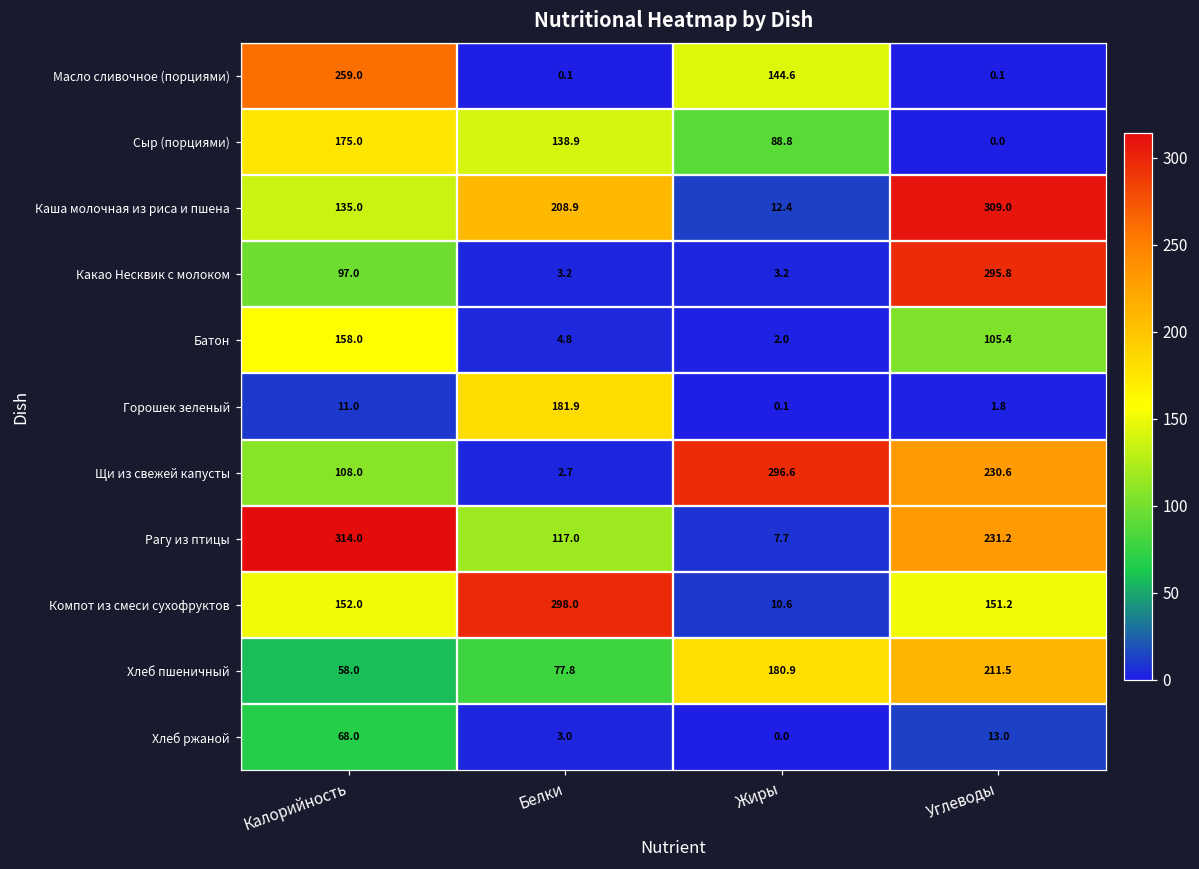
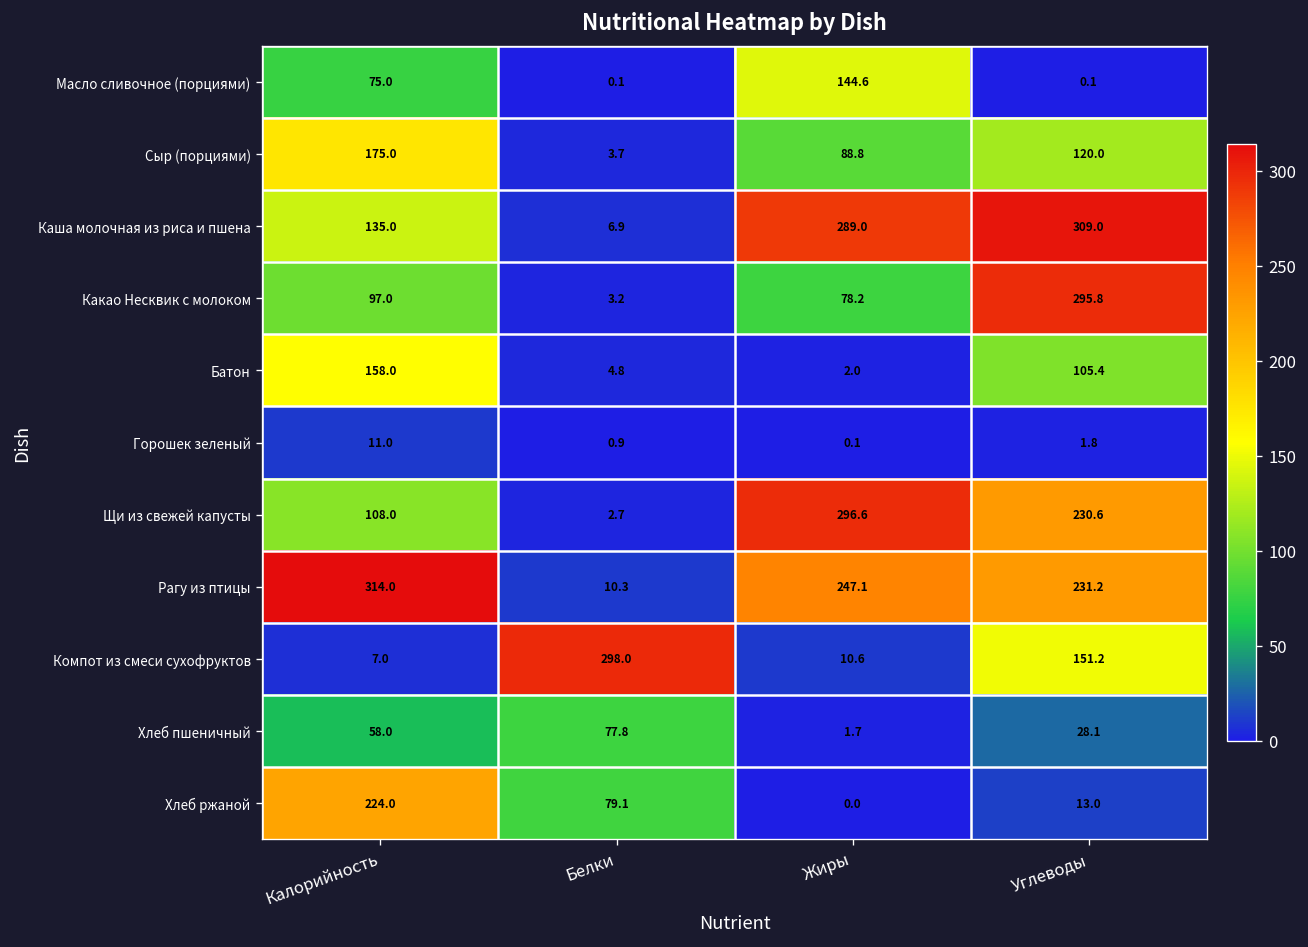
  {
    "Масло сливочное (порциями)": {
-     "Калорийность": 259.0,
+     "Калорийность": 75.0,
      "Белки": 0.1,
      "Жиры": 144.6,
      "Углеводы": 0.1
    },
    "Сыр (порциями)": {
      "Калорийность": 175.0,
-     "Белки": 138.9,
+     "Белки": 3.7,
      "Жиры": 88.8,
-     "Углеводы": 0.0
+     "Углеводы": 120.0
    },
    "Каша молочная из риса и пшена": {
      "Калорийность": 135.0,
-     "Белки": 208.9,
-     "Жиры": 12.4,
+     "Белки": 6.9,
+     "Жиры": 289.0,
      "Углеводы": 309.0
    },
    "Какао Несквик с молоком": {
      "Калорийность": 97.0,
      "Белки": 3.2,
-     "Жиры": 3.2,
+     "Жиры": 78.2,
      "Углеводы": 295.8
    },
    "Батон": {
      "Калорийность": 158.0,
      "Белки": 4.8,
      "Жиры": 2.0,
      "Углеводы": 105.4
    },
    "Горошек зеленый": {
      "Калорийность": 11.0,
-     "Белки": 181.9,
+     "Белки": 0.9,
      "Жиры": 0.1,
      "Углеводы": 1.8
    },
    "Щи из свежей капусты": {
      "Калорийность": 108.0,
      "Белки": 2.7,
      "Жиры": 296.6,
      "Углеводы": 230.6
    },
    "Рагу из птицы": {
      "Калорийность": 314.0,
-     "Белки": 117.0,
-     "Жиры": 7.7,
+     "Белки": 10.3,
+     "Жиры": 247.1,
      "Углеводы": 231.2
    },
    "Компот из смеси сухофруктов": {
-     "Калорийность": 152.0,
+     "Калорийность": 7.0,
      "Белки": 298.0,
      "Жиры": 10.6,
      "Углеводы": 151.2
    },
    "Хлеб пшеничный": {
      "Калорийность": 58.0,
      "Белки": 77.8,
-     "Жиры": 180.9,
-     "Углеводы": 211.5
+     "Жиры": 1.7,
+     "Углеводы": 28.1
    },
    "Хлеб ржаной": {
-     "Калорийность": 68.0,
-     "Белки": 3.0,
+     "Калорийность": 224.0,
+     "Белки": 79.1,
      "Жиры": 0.0,
      "Углеводы": 13.0
    }
  }
